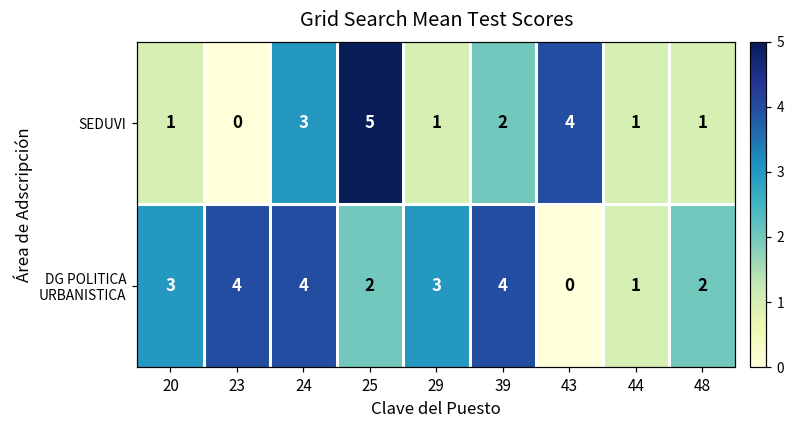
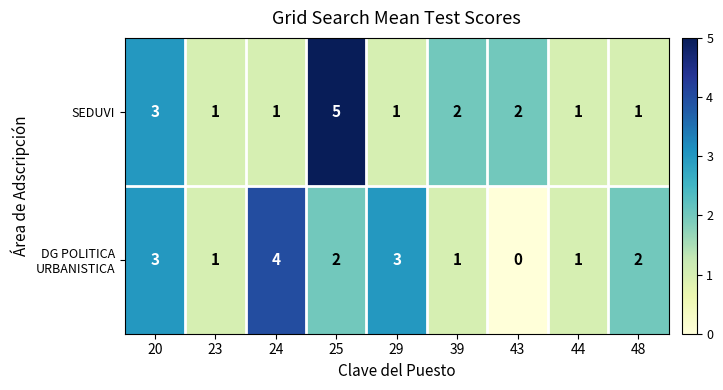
  {
    "SEDUVI": {
-     "20": 1,
-     "23": 0,
-     "24": 3,
+     "20": 3,
+     "23": 1,
+     "24": 1,
      "25": 5,
      "29": 1,
      "39": 2,
-     "43": 4,
+     "43": 2,
      "44": 1,
      "48": 1
    },
    "DG POLITICA URBANISTICA": {
      "20": 3,
-     "23": 4,
+     "23": 1,
      "24": 4,
      "25": 2,
      "29": 3,
-     "39": 4,
+     "39": 1,
      "43": 0,
      "44": 1,
      "48": 2
    }
  }
